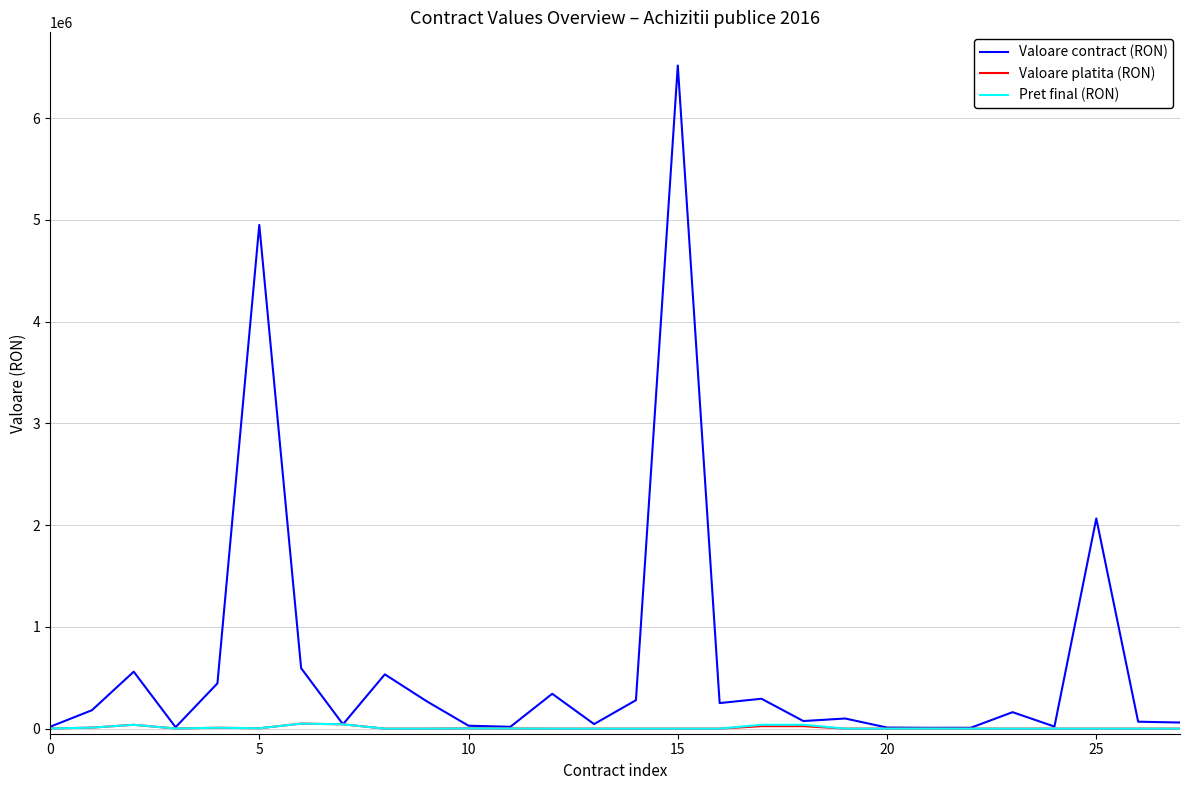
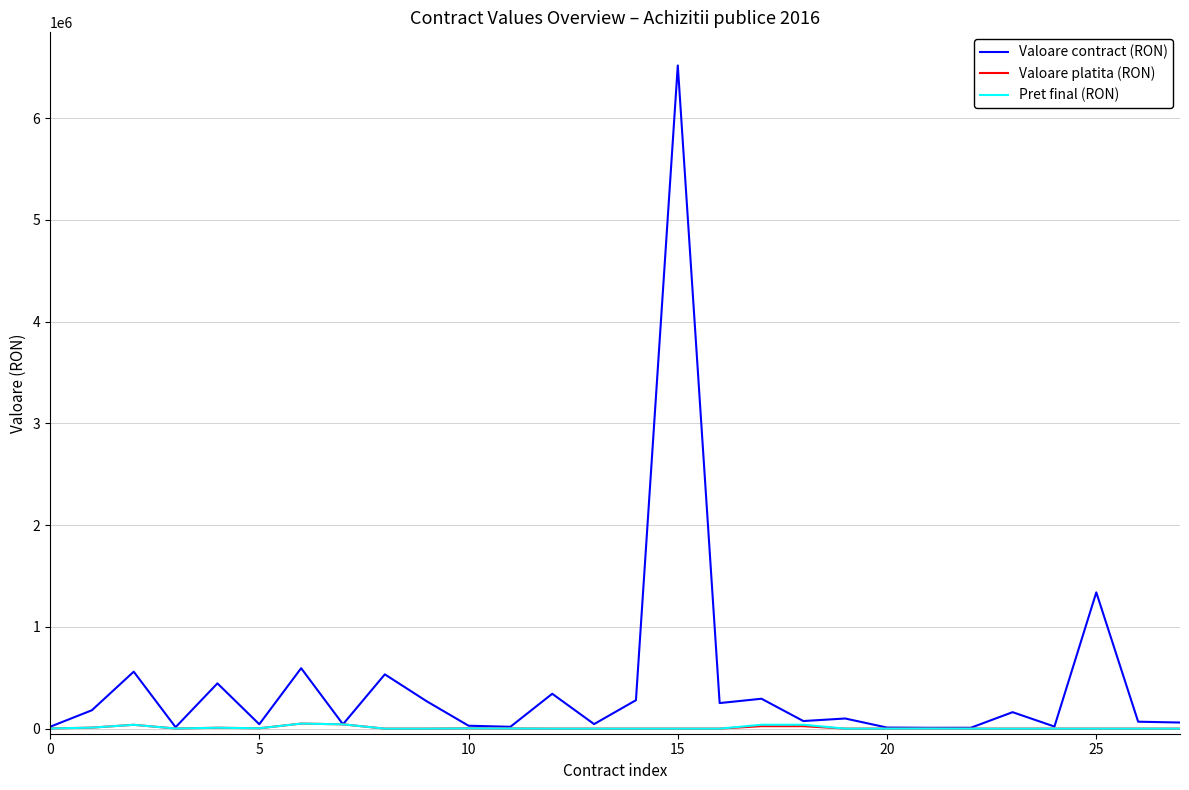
  {
    "Valoare contract (RON)": {
-     "5": 4950000,
+     "5": 40000,
      "10": 30000,
      "15": 6520000,
-     "25": 2070000
+     "25": 1340000
    }
  }
